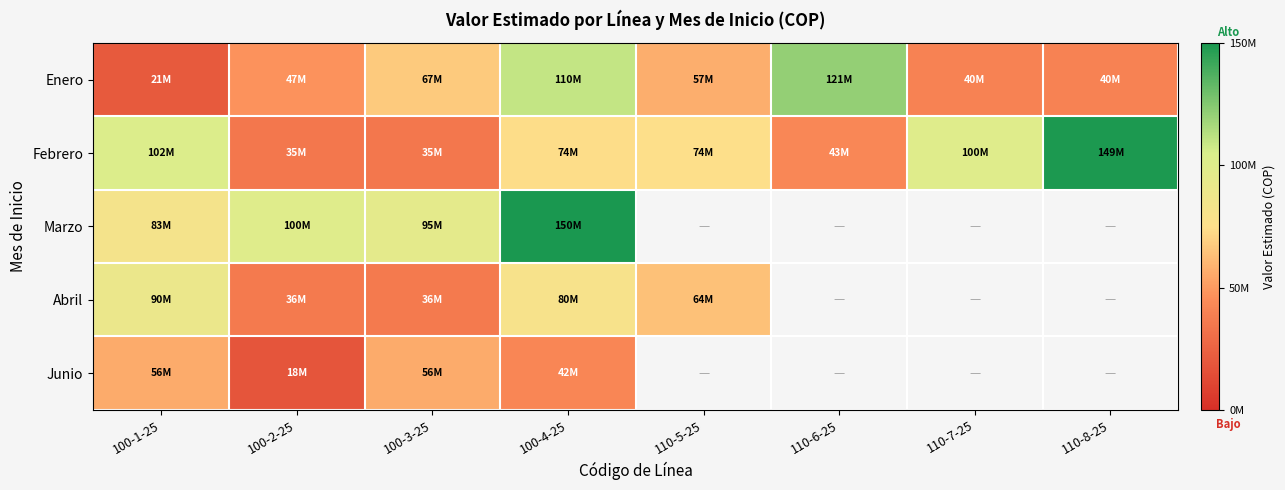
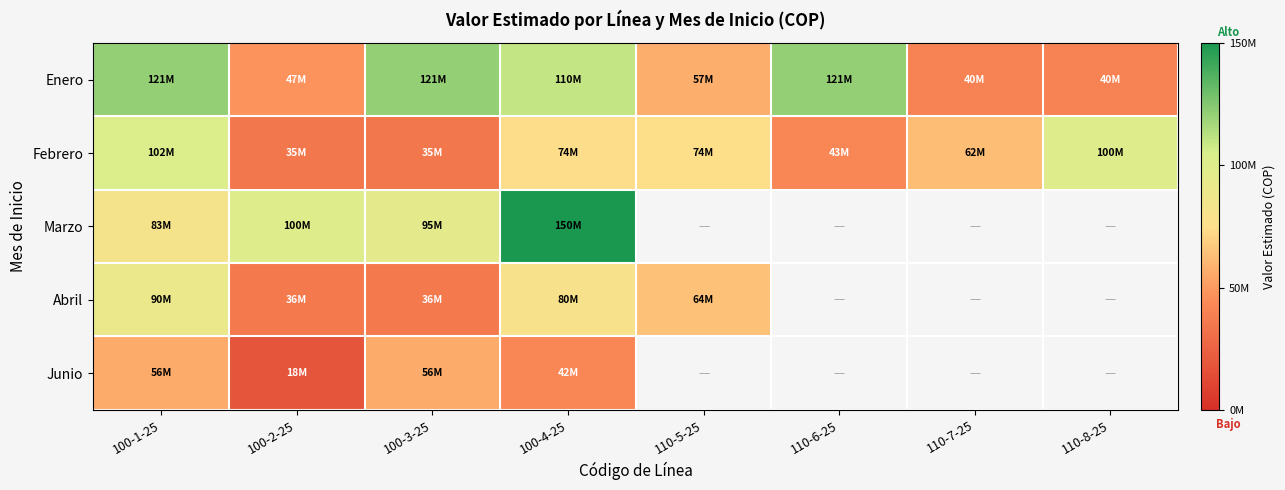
  {
    "Enero": {
-     "100-1-25": "21M",
+     "100-1-25": "121M",
      "100-2-25": "47M",
-     "100-3-25": "67M",
+     "100-3-25": "121M",
      "100-4-25": "110M",
      "110-5-25": "57M",
      "110-6-25": "121M",
      "110-7-25": "40M",
      "110-8-25": "40M"
    },
    "Febrero": {
      "100-1-25": "102M",
      "100-2-25": "35M",
      "100-3-25": "35M",
      "100-4-25": "74M",
      "110-5-25": "74M",
      "110-6-25": "43M",
-     "110-7-25": "100M",
-     "110-8-25": "149M"
+     "110-7-25": "62M",
+     "110-8-25": "100M"
    },
    "Marzo": {
      "100-1-25": "83M",
      "100-2-25": "100M",
      "100-3-25": "95M",
      "100-4-25": "150M"
    },
    "Abril": {
      "100-1-25": "90M",
      "100-2-25": "36M",
      "100-3-25": "36M",
      "100-4-25": "80M",
      "110-5-25": "64M"
    },
    "Junio": {
      "100-1-25": "56M",
      "100-2-25": "18M",
      "100-3-25": "56M",
      "100-4-25": "42M"
    }
  }
